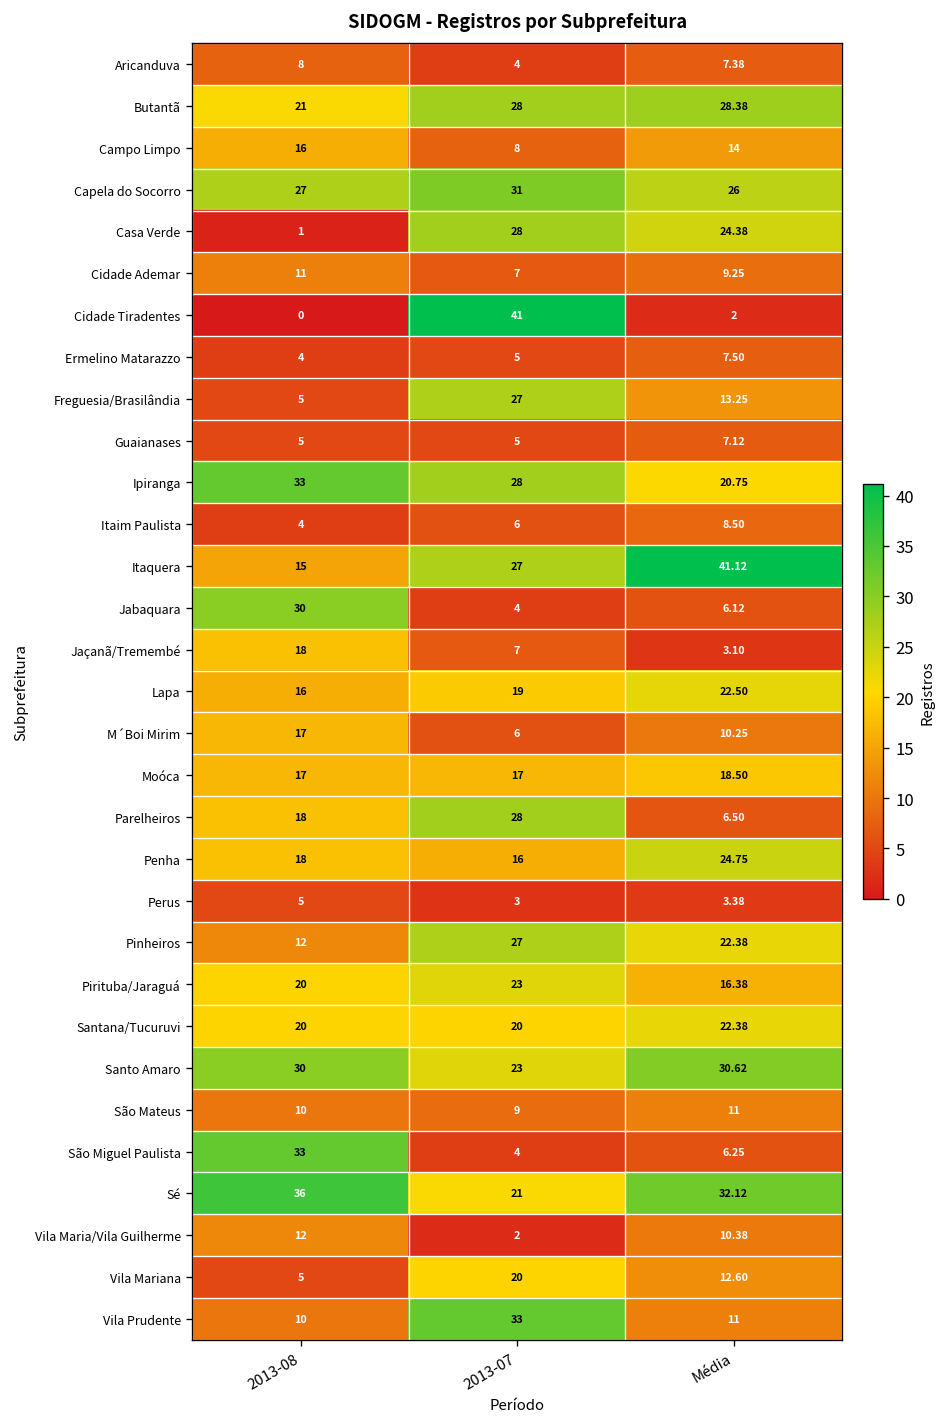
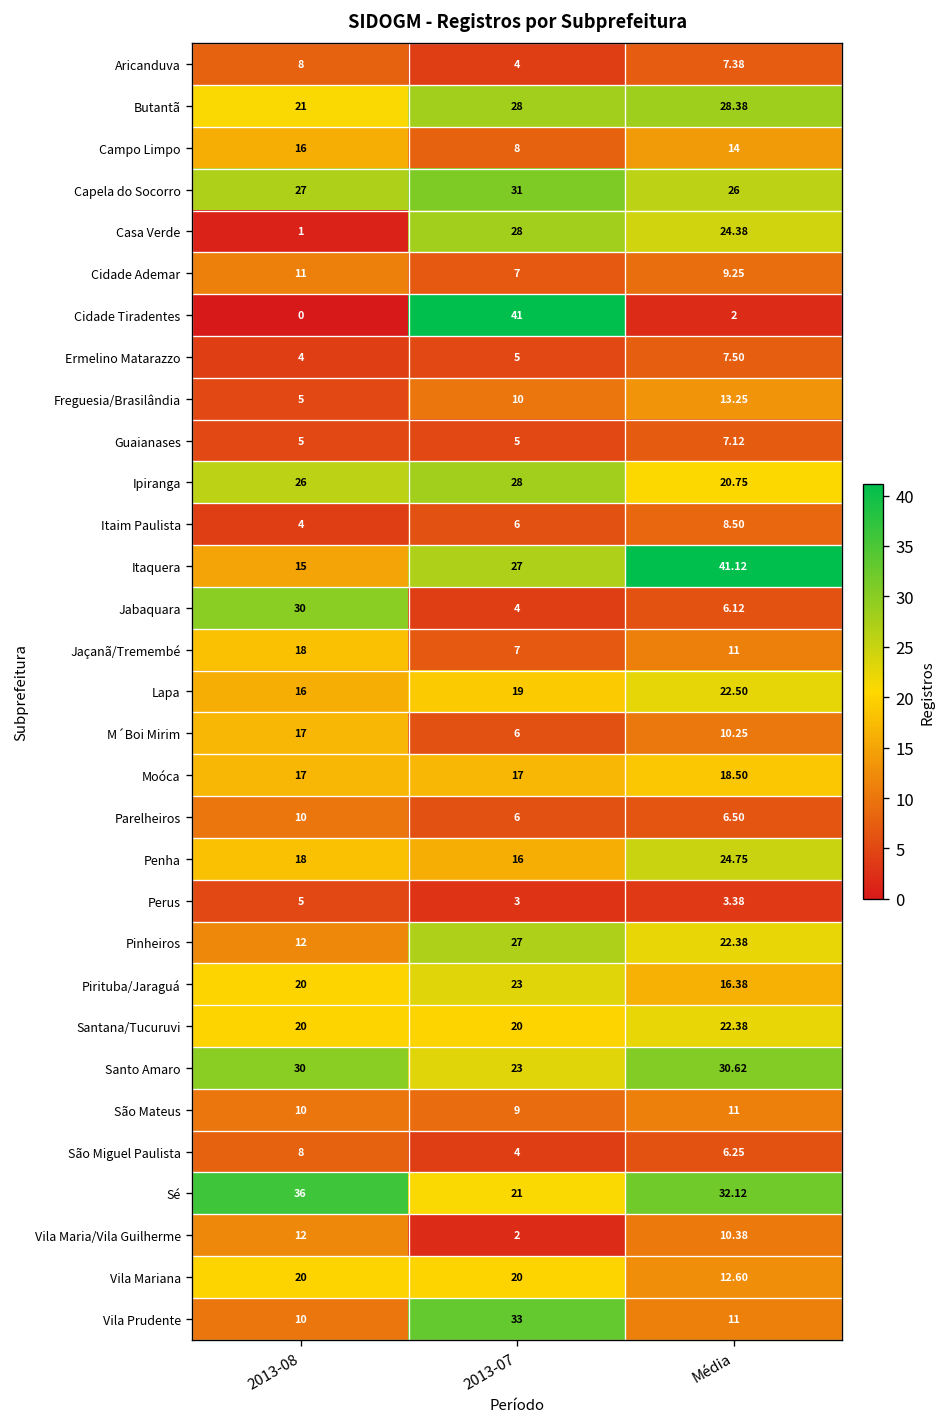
  {
    "Aricanduva": {
      "2013-08": 8,
      "2013-07": 4,
      "Média": 7.38
    },
    "Butantã": {
      "2013-08": 21,
      "2013-07": 28,
      "Média": 28.38
    },
    "Campo Limpo": {
      "2013-08": 16,
      "2013-07": 8,
      "Média": 14
    },
    "Capela do Socorro": {
      "2013-08": 27,
      "2013-07": 31,
      "Média": 26
    },
    "Casa Verde": {
      "2013-08": 1,
      "2013-07": 28,
      "Média": 24.38
    },
    "Cidade Ademar": {
      "2013-08": 11,
      "2013-07": 7,
      "Média": 9.25
    },
    "Cidade Tiradentes": {
      "2013-08": 0,
      "2013-07": 41,
      "Média": 2
    },
    "Ermelino Matarazzo": {
      "2013-08": 4,
      "2013-07": 5,
      "Média": 7.50
    },
    "Freguesia/Brasilândia": {
      "2013-08": 5,
-     "2013-07": 27,
+     "2013-07": 10,
      "Média": 13.25
    },
    "Guaianases": {
      "2013-08": 5,
      "2013-07": 5,
      "Média": 7.12
    },
    "Ipiranga": {
-     "2013-08": 33,
+     "2013-08": 26,
      "2013-07": 28,
      "Média": 20.75
    },
    "Itaim Paulista": {
      "2013-08": 4,
      "2013-07": 6,
      "Média": 8.50
    },
    "Itaquera": {
      "2013-08": 15,
      "2013-07": 27,
      "Média": 41.12
    },
    "Jabaquara": {
      "2013-08": 30,
      "2013-07": 4,
      "Média": 6.12
    },
    "Jaçanã/Tremembé": {
      "2013-08": 18,
      "2013-07": 7,
-     "Média": 3.10
+     "Média": 11
    },
    "Lapa": {
      "2013-08": 16,
      "2013-07": 19,
      "Média": 22.50
    },
    "M´Boi Mirim": {
      "2013-08": 17,
      "2013-07": 6,
      "Média": 10.25
    },
    "Moóca": {
      "2013-08": 17,
      "2013-07": 17,
      "Média": 18.50
    },
    "Parelheiros": {
-     "2013-08": 18,
-     "2013-07": 28,
+     "2013-08": 10,
+     "2013-07": 6,
      "Média": 6.50
    },
    "Penha": {
      "2013-08": 18,
      "2013-07": 16,
      "Média": 24.75
    },
    "Perus": {
      "2013-08": 5,
      "2013-07": 3,
      "Média": 3.38
    },
    "Pinheiros": {
      "2013-08": 12,
      "2013-07": 27,
      "Média": 22.38
    },
    "Pirituba/Jaraguá": {
      "2013-08": 20,
      "2013-07": 23,
      "Média": 16.38
    },
    "Santana/Tucuruvi": {
      "2013-08": 20,
      "2013-07": 20,
      "Média": 22.38
    },
    "Santo Amaro": {
      "2013-08": 30,
      "2013-07": 23,
      "Média": 30.62
    },
    "São Mateus": {
      "2013-08": 10,
      "2013-07": 9,
      "Média": 11
    },
    "São Miguel Paulista": {
-     "2013-08": 33,
+     "2013-08": 8,
      "2013-07": 4,
      "Média": 6.25
    },
    "Sé": {
      "2013-08": 36,
      "2013-07": 21,
      "Média": 32.12
    },
    "Vila Maria/Vila Guilherme": {
      "2013-08": 12,
      "2013-07": 2,
      "Média": 10.38
    },
    "Vila Mariana": {
-     "2013-08": 5,
+     "2013-08": 20,
      "2013-07": 20,
      "Média": 12.60
    },
    "Vila Prudente": {
      "2013-08": 10,
      "2013-07": 33,
      "Média": 11
    }
  }
